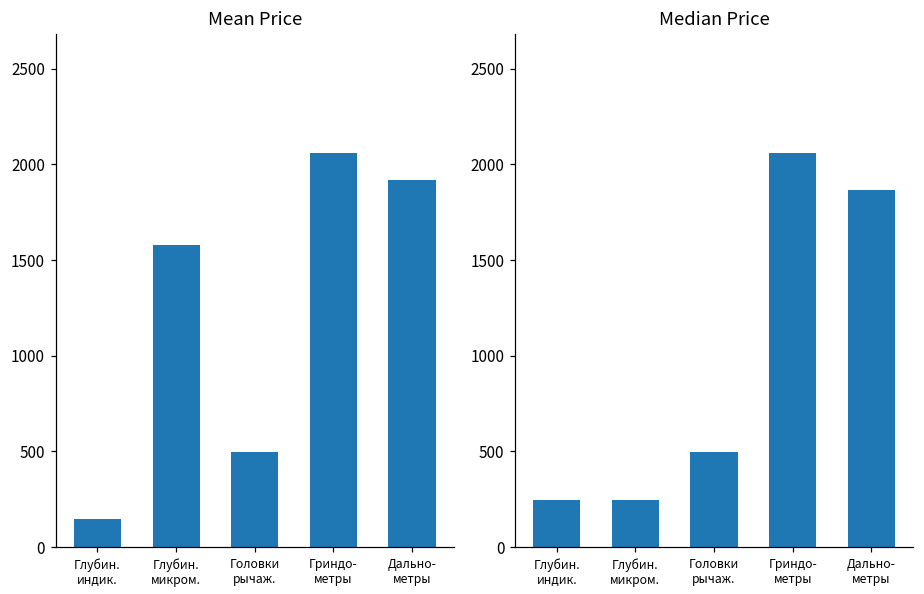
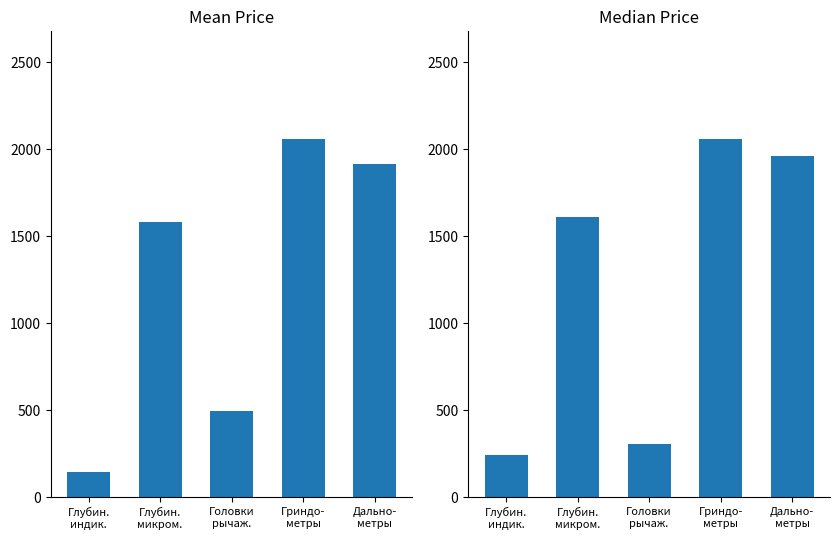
  {
    "Mean Price": {
      "Глубин. индик.": 150,
      "Глубин. микром.": 1580,
      "Головки рычаж.": 500,
      "Гриндо- метры": 2060,
      "Дально- метры": 1920
    },
    "Median Price": {
      "Глубин. индик.": 250,
-     "Глубин. микром.": 250,
-     "Головки рычаж.": 500,
+     "Глубин. микром.": 1610,
+     "Головки рычаж.": 310,
      "Гриндо- метры": 2060,
-     "Дально- метры": 1870
+     "Дально- метры": 1960
    }
  }
